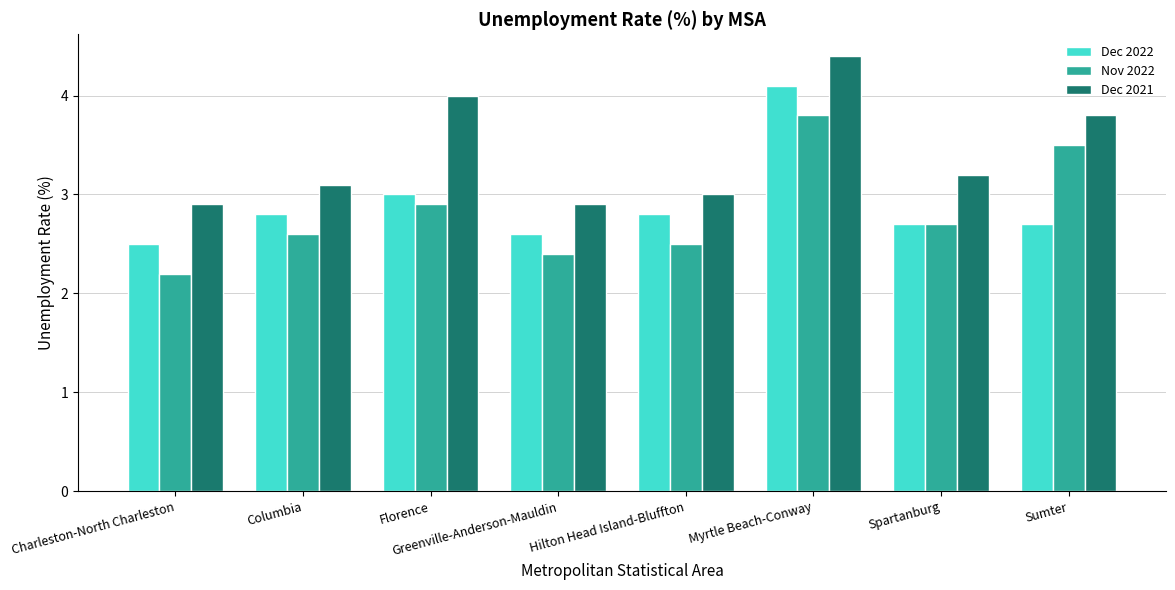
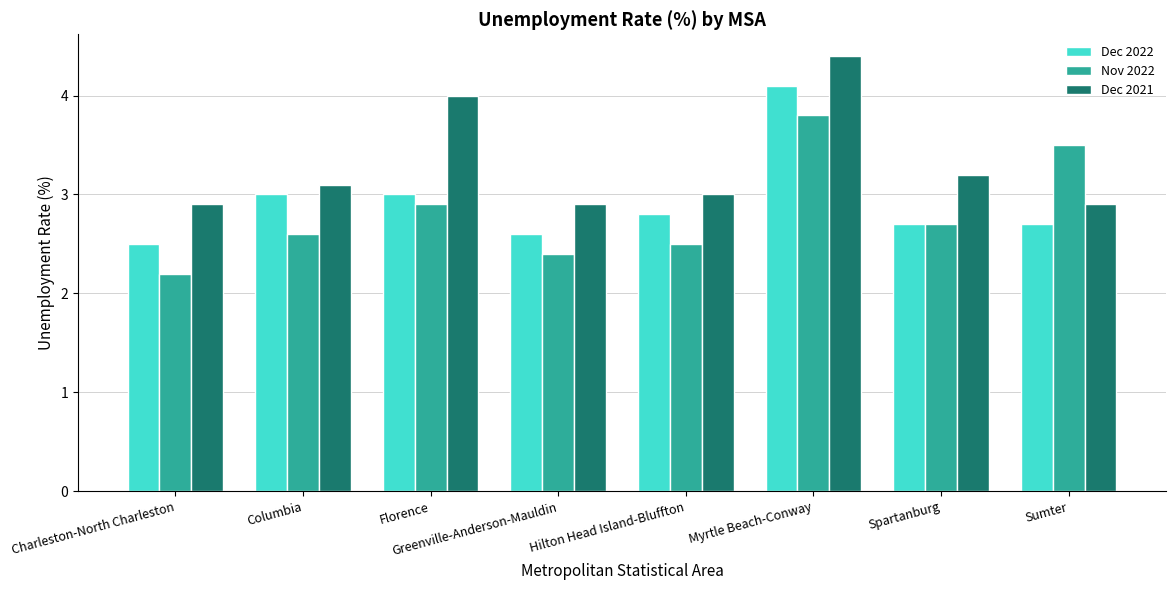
  {
    "Dec 2022": {
      "Charleston-North Charleston": 2.5,
-     "Columbia": 2.8,
+     "Columbia": 3.0,
      "Florence": 3.0,
      "Greenville-Anderson-Mauldin": 2.6,
      "Hilton Head Island-Bluffton": 2.8,
      "Myrtle Beach-Conway": 4.1,
      "Spartanburg": 2.7,
      "Sumter": 2.7
    },
    "Nov 2022": {
      "Charleston-North Charleston": 2.2,
      "Columbia": 2.6,
      "Florence": 2.9,
      "Greenville-Anderson-Mauldin": 2.4,
      "Hilton Head Island-Bluffton": 2.5,
      "Myrtle Beach-Conway": 3.8,
      "Spartanburg": 2.7,
      "Sumter": 3.5
    },
    "Dec 2021": {
      "Charleston-North Charleston": 2.9,
      "Columbia": 3.1,
      "Florence": 4.0,
      "Greenville-Anderson-Mauldin": 2.9,
      "Hilton Head Island-Bluffton": 3.0,
      "Myrtle Beach-Conway": 4.4,
      "Spartanburg": 3.2,
-     "Sumter": 3.8
+     "Sumter": 2.9
    }
  }
